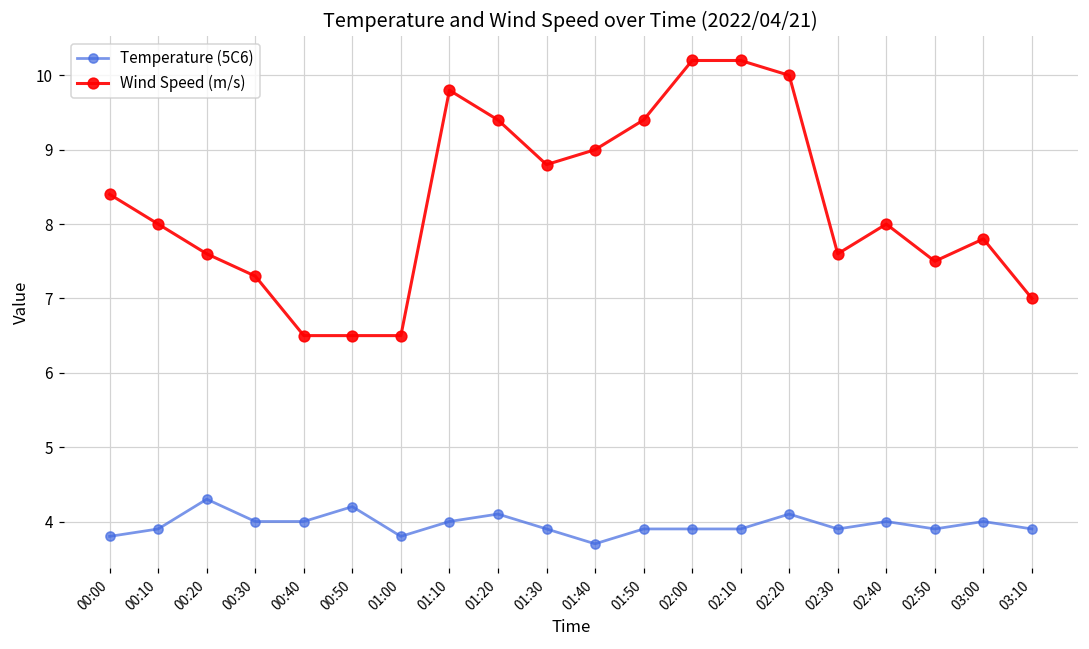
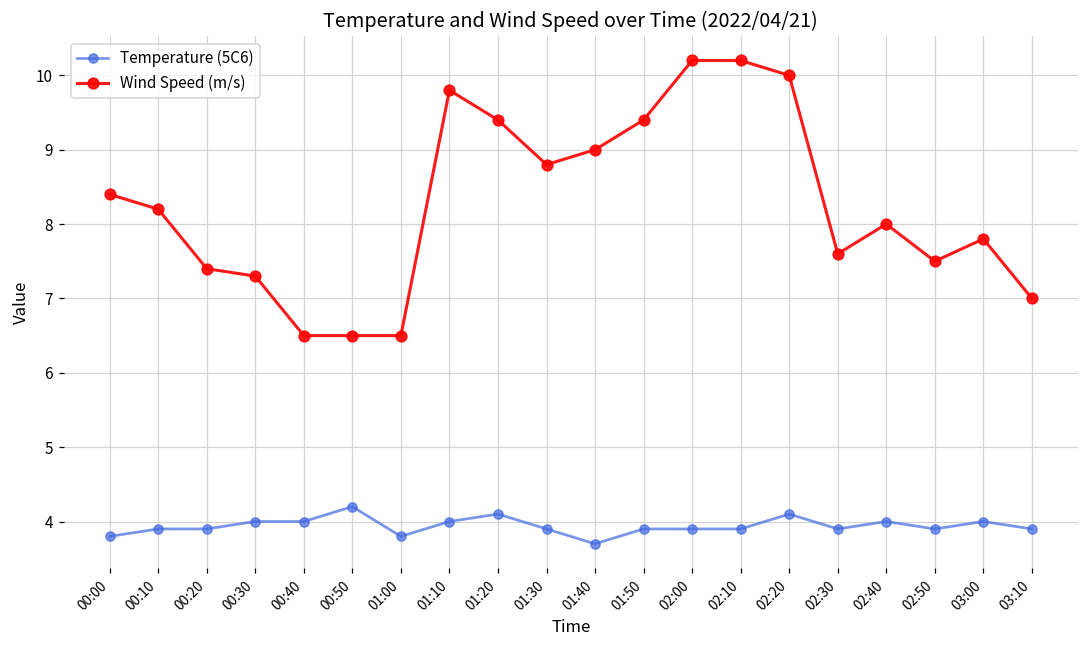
  {
    "Temperature (5C6)": {
      "00:00": 3.8,
      "00:10": 3.9,
-     "00:20": 4.3,
+     "00:20": 3.9,
      "00:30": 4.0,
      "00:40": 4.0,
      "00:50": 4.2,
      "01:00": 3.8,
      "01:10": 4.0,
      "01:20": 4.1,
      "01:30": 3.9,
      "01:40": 3.7,
      "01:50": 3.9,
      "02:00": 3.9,
      "02:10": 3.9,
      "02:20": 4.1,
      "02:30": 3.9,
      "02:40": 4.0,
      "02:50": 3.9,
      "03:00": 4.0,
      "03:10": 3.9
    },
    "Wind Speed (m/s)": {
      "00:00": 8.4,
-     "00:10": 8.0,
-     "00:20": 7.6,
+     "00:10": 8.2,
+     "00:20": 7.4,
      "00:30": 7.3,
      "00:40": 6.5,
      "00:50": 6.5,
      "01:00": 6.5,
      "01:10": 9.8,
      "01:20": 9.4,
      "01:30": 8.8,
      "01:40": 9.0,
      "01:50": 9.4,
      "02:00": 10.2,
      "02:10": 10.2,
      "02:20": 10.0,
      "02:30": 7.6,
      "02:40": 8.0,
      "02:50": 7.5,
      "03:00": 7.8,
      "03:10": 7.0
    }
  }
